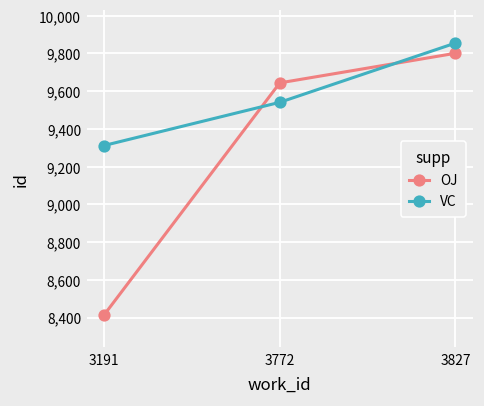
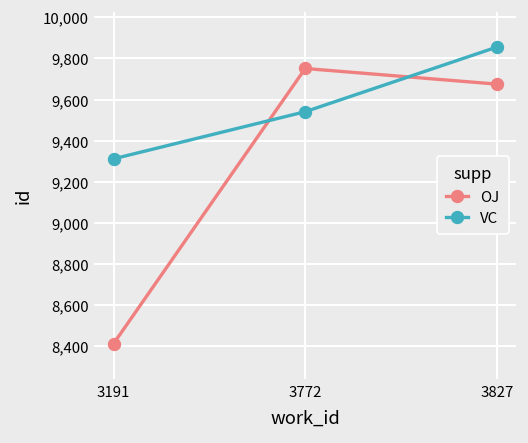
  {
    "OJ": {
      "3191": "8,410",
-     "3772": "9,640",
-     "3827": "9,800"
+     "3772": "9,750",
+     "3827": "9,680"
    },
    "VC": {
      "3191": "9,310",
      "3772": "9,540",
      "3827": "9,860"
    }
  }
